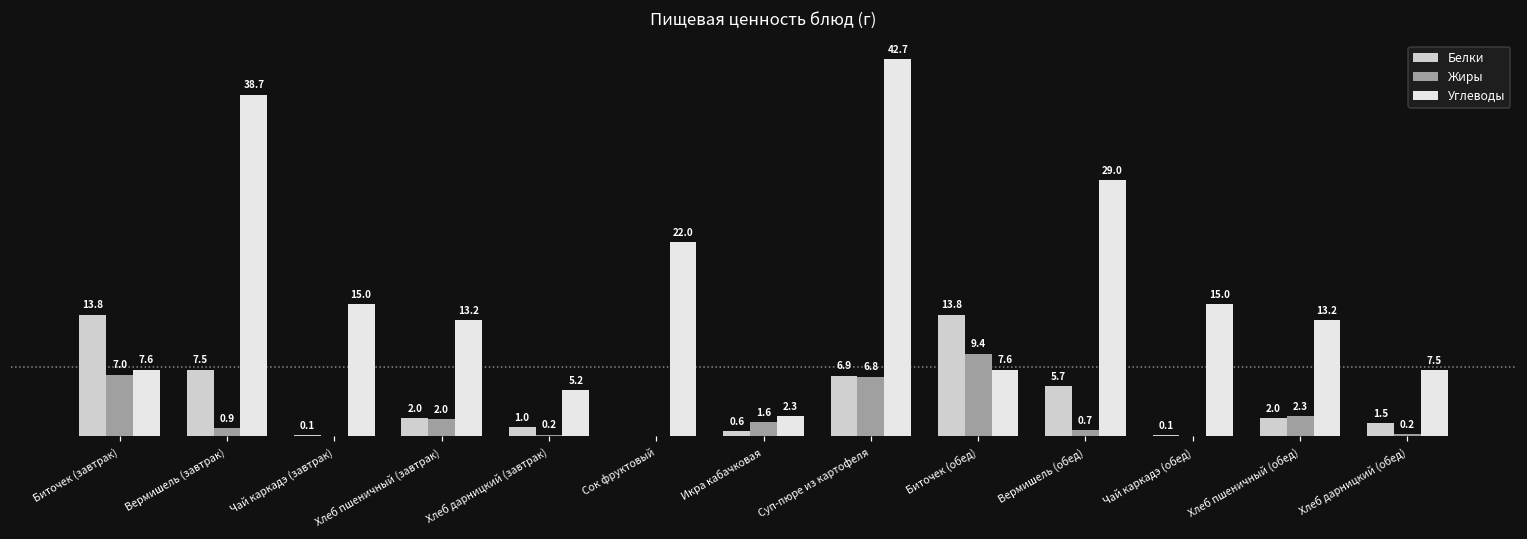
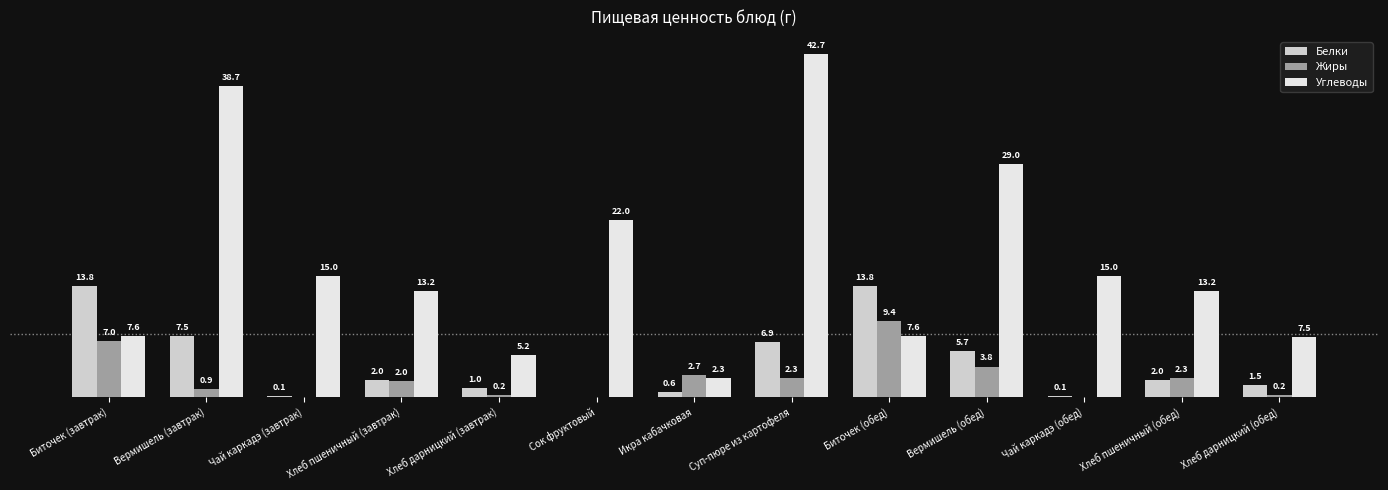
  {
    "Жиры": {
      "Биточек (завтрак)": 7.0,
      "Вермишель (завтрак)": 0.9,
      "Хлеб пшеничный (завтрак)": 2.0,
      "Хлеб дарницкий (завтрак)": 0.2,
-     "Икра кабачковая": 1.6,
-     "Суп-пюре из картофеля": 6.8,
+     "Икра кабачковая": 2.7,
+     "Суп-пюре из картофеля": 2.3,
      "Биточек (обед)": 9.4,
-     "Вермишель (обед)": 0.7,
+     "Вермишель (обед)": 3.8,
      "Хлеб пшеничный (обед)": 2.3,
      "Хлеб дарницкий (обед)": 0.2
    }
  }
